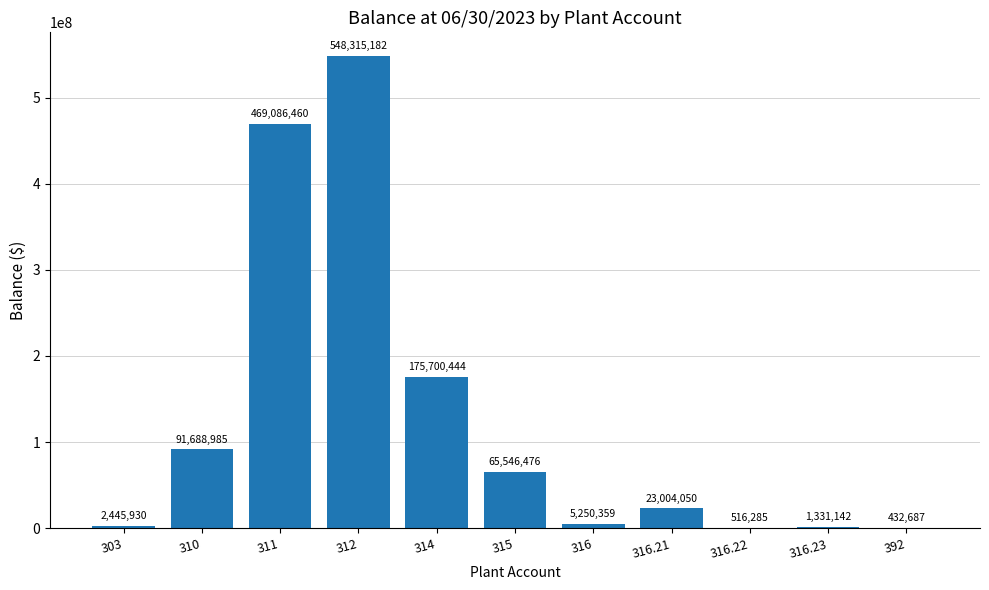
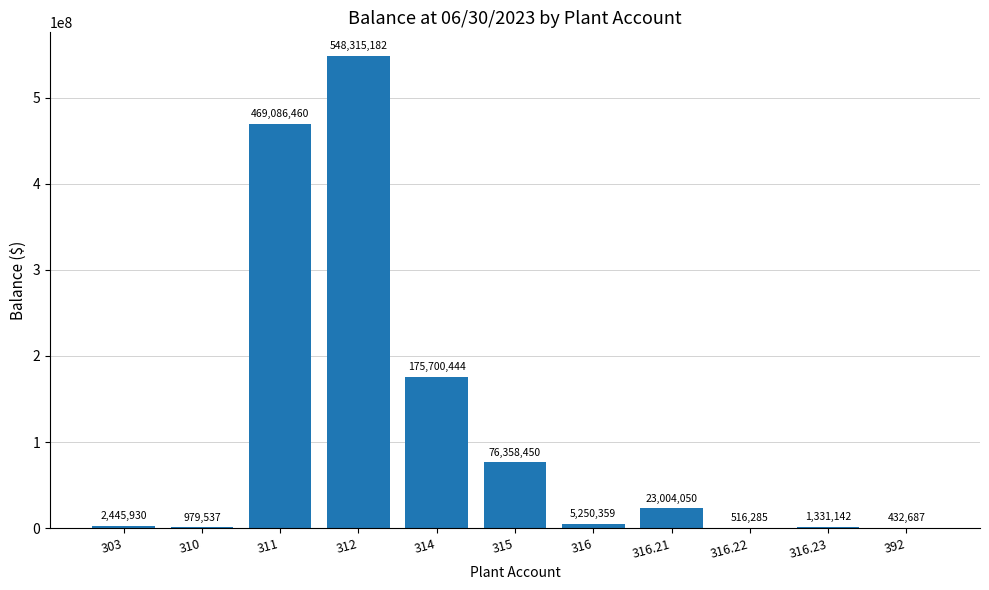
  {
    "303": "2,445,930",
-   "310": "91,688,985",
+   "310": "979,537",
    "311": "469,086,460",
    "312": "548,315,182",
    "314": "175,700,444",
-   "315": "65,546,476",
+   "315": "76,358,450",
    "316": "5,250,359",
    "316.21": "23,004,050",
    "316.22": "516,285",
    "316.23": "1,331,142",
    "392": "432,687"
  }
